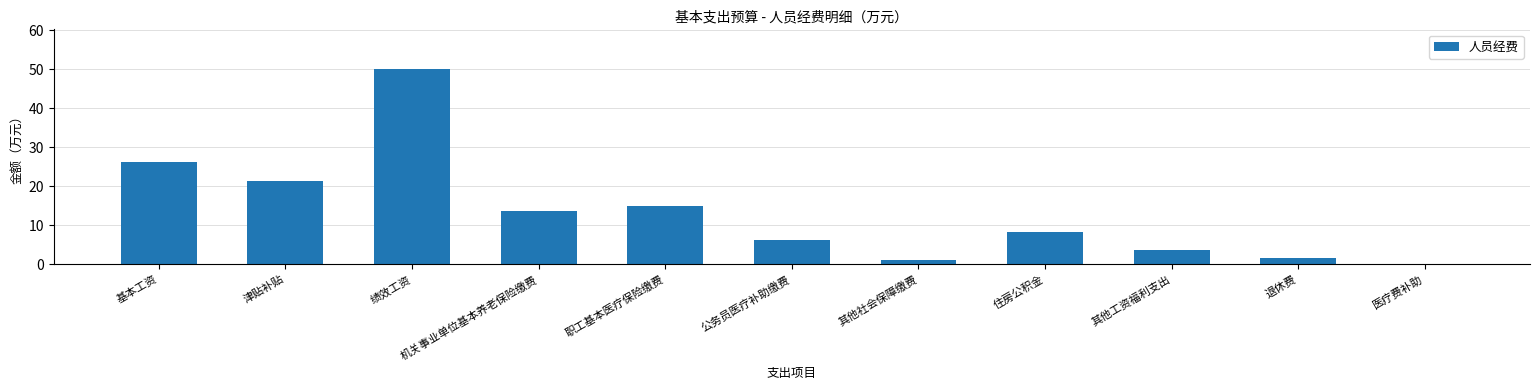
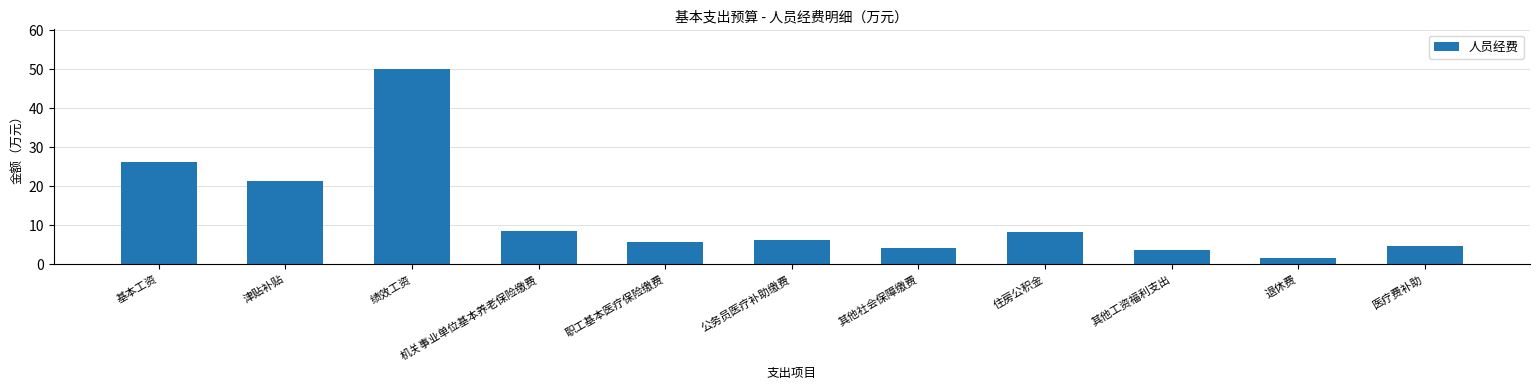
  {
    "基本工资": 26,
    "津贴补贴": 21,
    "绩效工资": 50,
-   "机关事业单位基本养老保险缴费": 14,
-   "职工基本医疗保险缴费": 15,
+   "机关事业单位基本养老保险缴费": 9,
+   "职工基本医疗保险缴费": 6,
    "公务员医疗补助缴费": 6,
-   "其他社会保障缴费": 1,
+   "其他社会保障缴费": 4,
    "住房公积金": 8,
    "其他工资福利支出": 4,
    "退休费": 2,
-   "医疗费补助": 0
+   "医疗费补助": 5
  }
